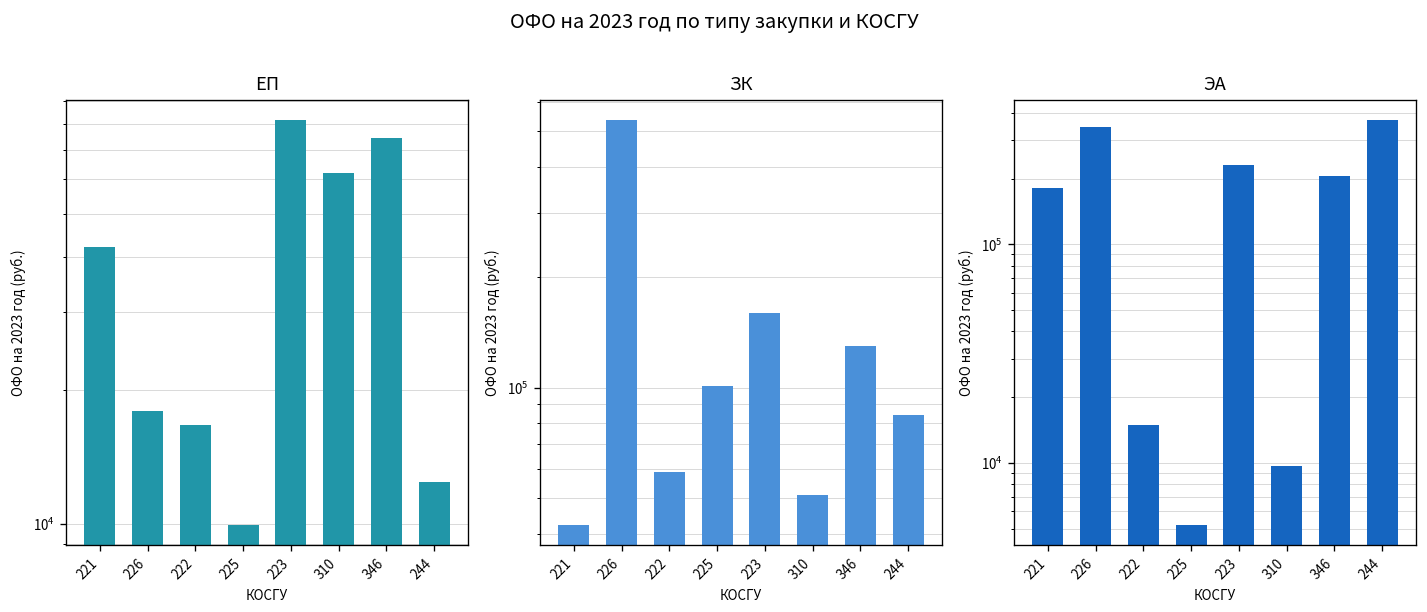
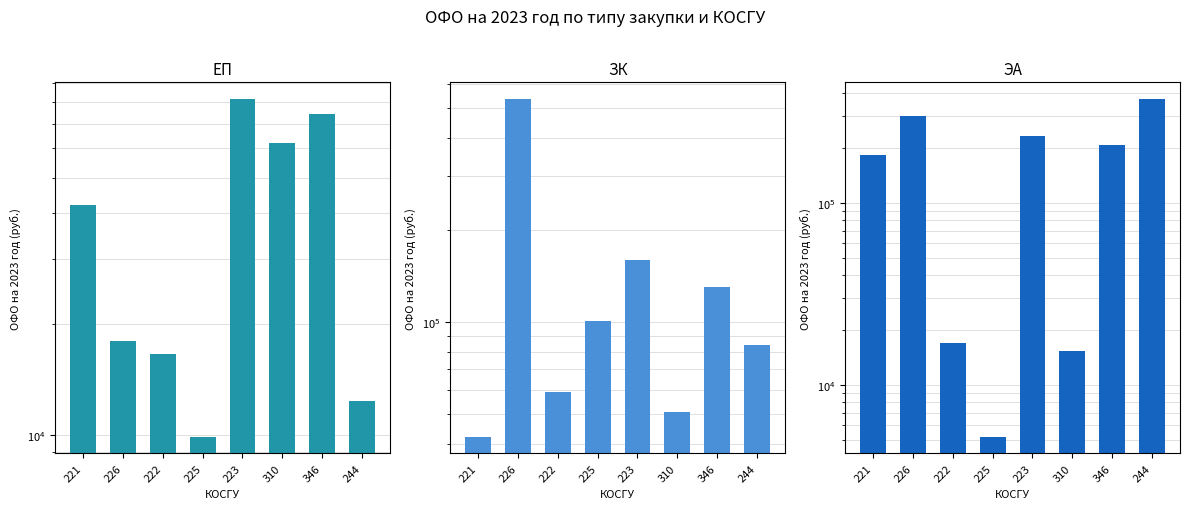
  {
    "ЭА": {
      "221": 180000,
-     "226": 340000,
-     "222": 15000,
+     "226": 300000,
+     "222": 17000,
      "225": 5200,
      "223": 230000,
-     "310": 10000,
+     "310": 15000,
      "346": 210000,
      "244": 370000
    }
  }
